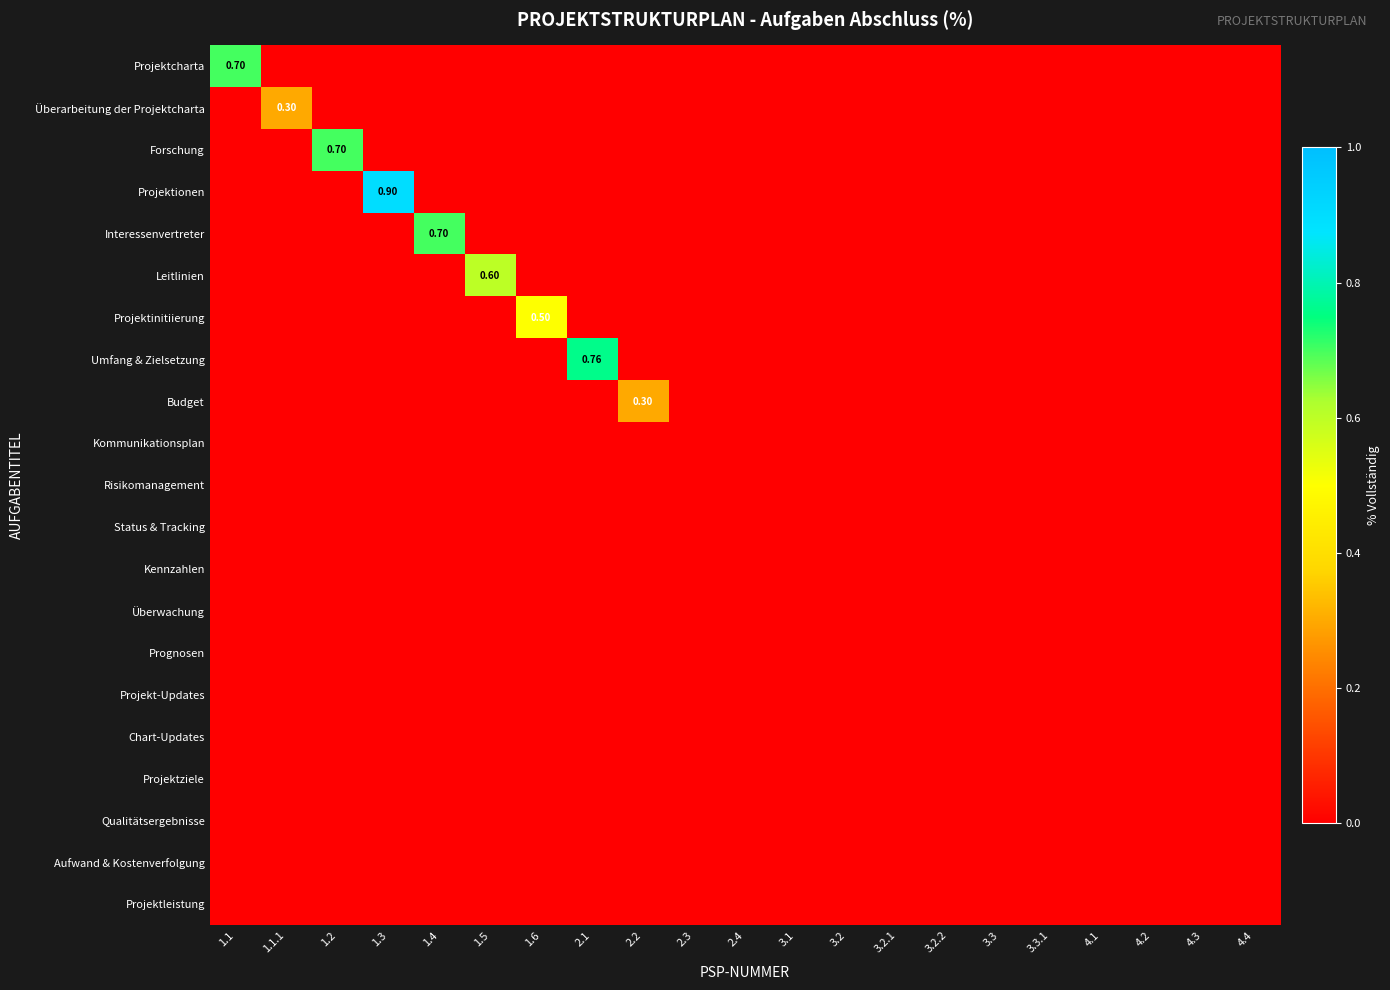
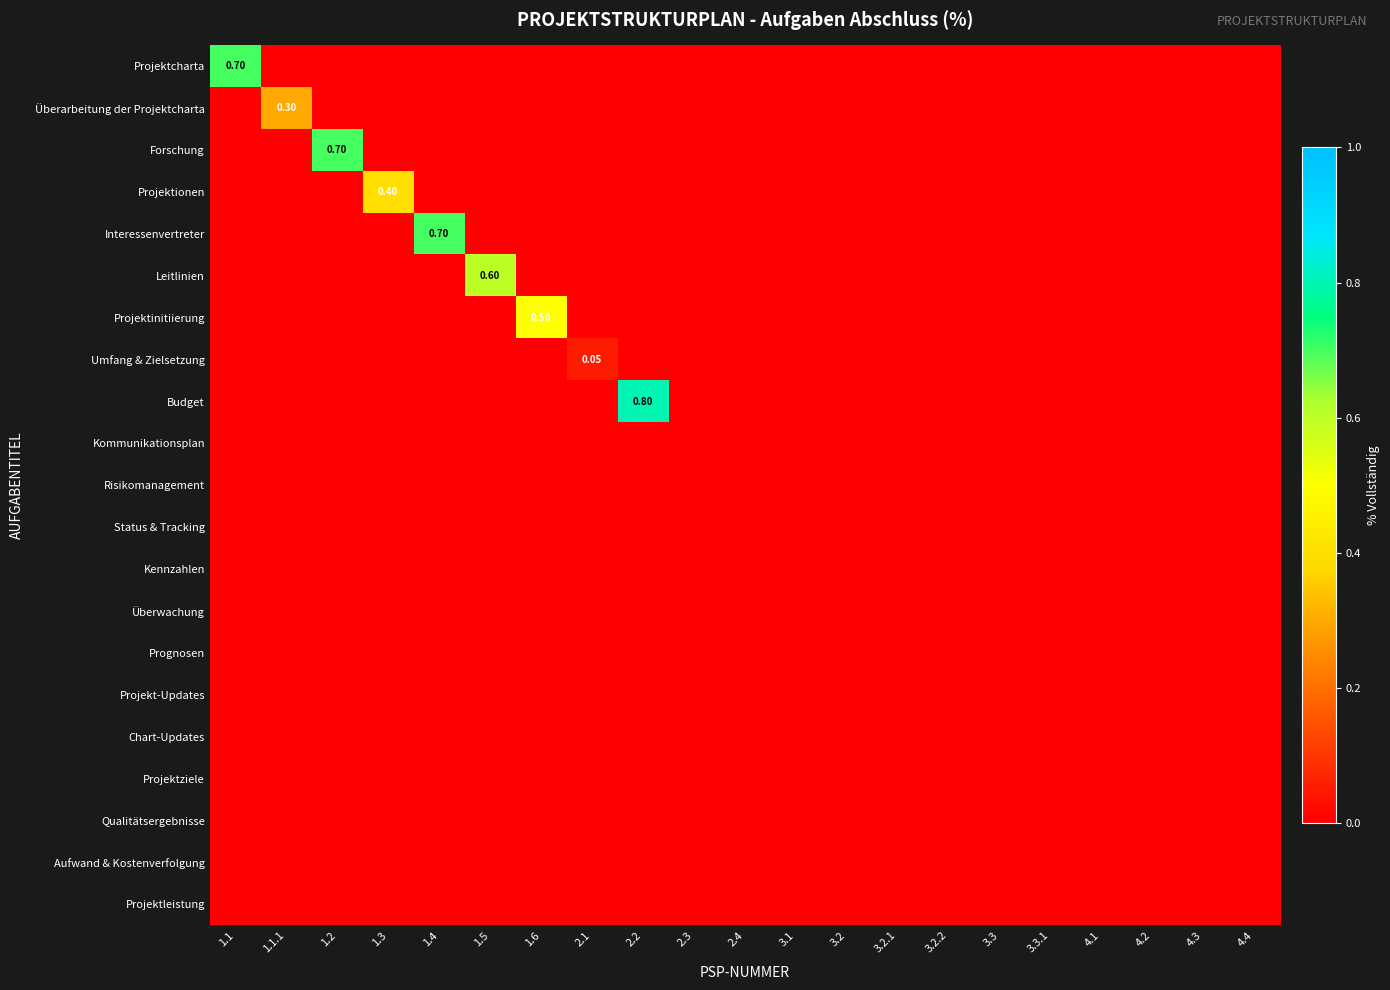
  {
    "Projektcharta": {
      "1.1": 0.70
    },
    "Überarbeitung der Projektcharta": {
      "1.1.1": 0.30
    },
    "Forschung": {
      "1.2": 0.70
    },
    "Projektionen": {
-     "1.3": 0.90
+     "1.3": 0.40
    },
    "Interessenvertreter": {
      "1.4": 0.70
    },
    "Leitlinien": {
      "1.5": 0.60
    },
    "Projektinitiierung": {
      "1.6": 0.50
    },
    "Umfang & Zielsetzung": {
-     "2.1": 0.76
+     "2.1": 0.05
    },
    "Budget": {
-     "2.2": 0.30
+     "2.2": 0.80
    }
  }
